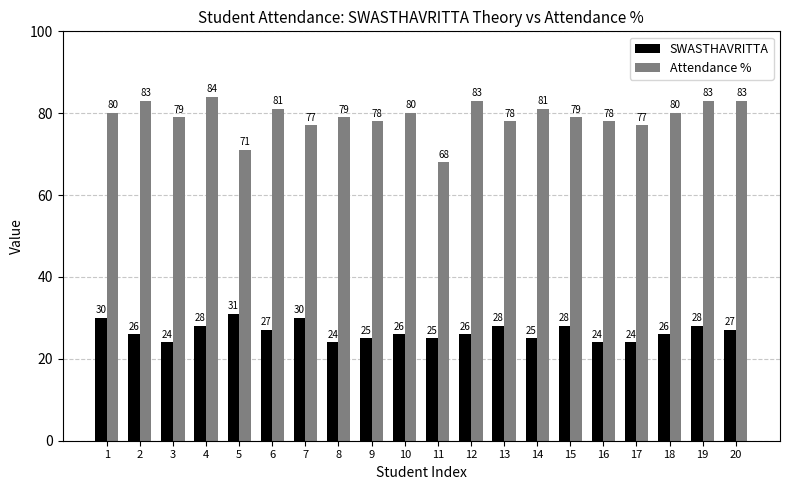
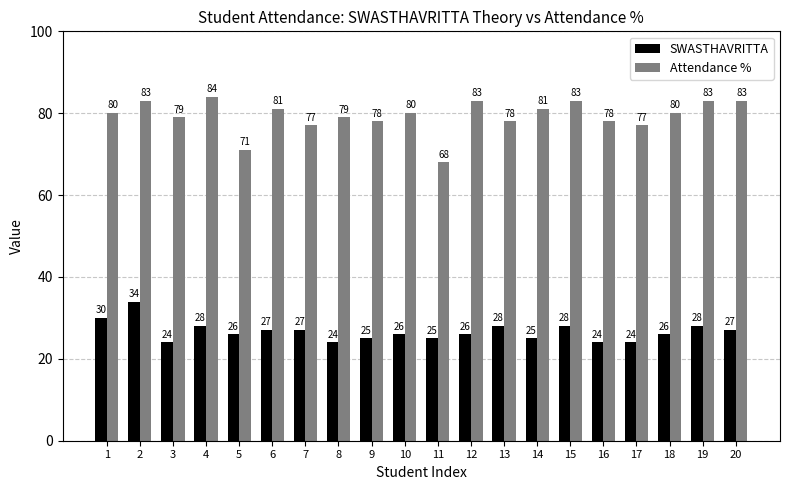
  {
    "SWASTHAVRITTA": {
      "1": 30,
-     "2": 26,
+     "2": 34,
      "3": 24,
      "4": 28,
-     "5": 31,
+     "5": 26,
      "6": 27,
-     "7": 30,
+     "7": 27,
      "8": 24,
      "9": 25,
      "10": 26,
      "11": 25,
      "12": 26,
      "13": 28,
      "14": 25,
      "15": 28,
      "16": 24,
      "17": 24,
      "18": 26,
      "19": 28,
      "20": 27
    },
    "Attendance %": {
      "1": 80,
      "2": 83,
      "3": 79,
      "4": 84,
      "5": 71,
      "6": 81,
      "7": 77,
      "8": 79,
      "9": 78,
      "10": 80,
      "11": 68,
      "12": 83,
      "13": 78,
      "14": 81,
-     "15": 79,
+     "15": 83,
      "16": 78,
      "17": 77,
      "18": 80,
      "19": 83,
      "20": 83
    }
  }
